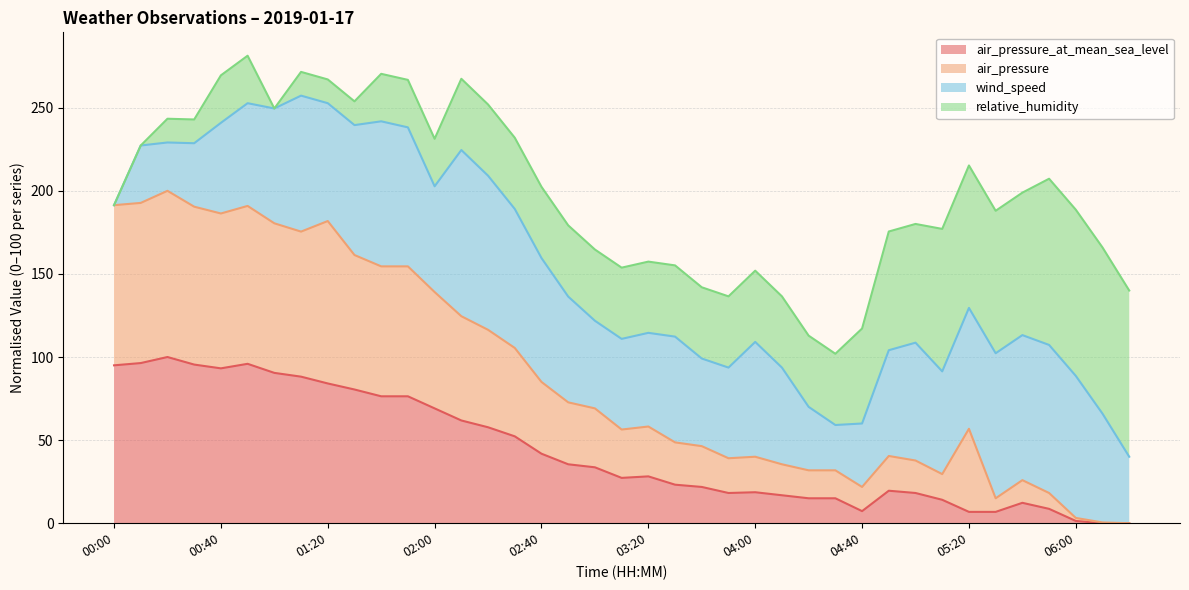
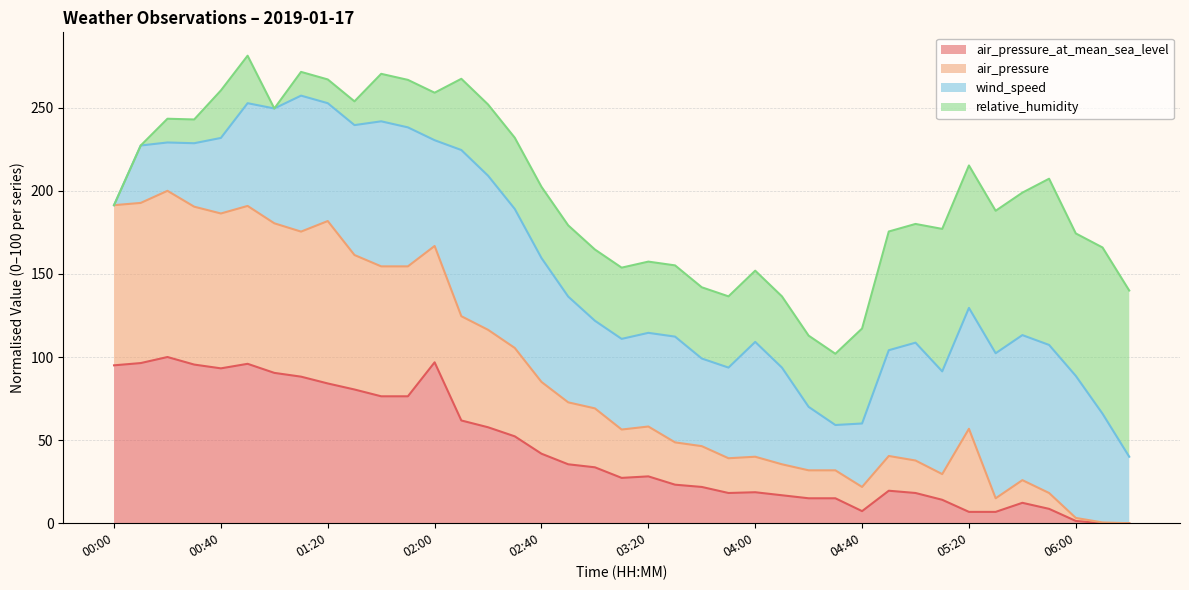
  {
    "air_pressure_at_mean_sea_level": {
      "00:00": 95,
      "00:40": 93,
      "01:20": 84,
-     "02:00": 69,
+     "02:00": 97,
      "02:40": 42,
      "03:20": 28,
      "04:00": 19,
      "04:40": 7,
      "05:20": 7,
      "06:00": 1
    },
    "air_pressure": {
      "00:40": 93,
      "01:20": 98,
      "02:00": 70,
      "02:40": 43,
      "03:20": 30,
      "04:00": 21,
      "04:40": 15,
      "05:20": 50,
      "06:00": 2
    },
    "wind_speed": {
-     "00:40": 55,
+     "00:40": 45,
      "01:20": 71,
      "02:00": 64,
      "02:40": 75,
      "03:20": 56,
      "04:00": 69,
      "04:40": 38,
      "05:20": 73,
      "06:00": 85
    },
    "relative_humidity": {
      "00:40": 29,
      "01:20": 14,
      "02:00": 29,
      "02:40": 43,
      "03:20": 43,
      "04:00": 43,
      "04:40": 57,
      "05:20": 86,
-     "06:00": 100
+     "06:00": 86
    }
  }
